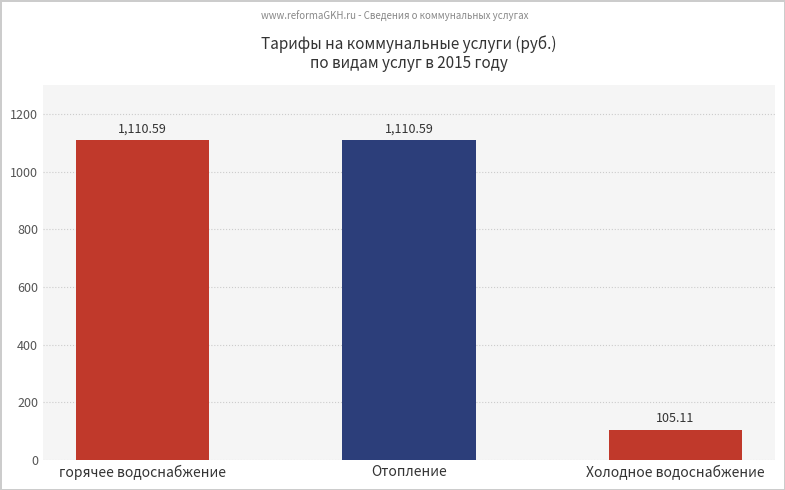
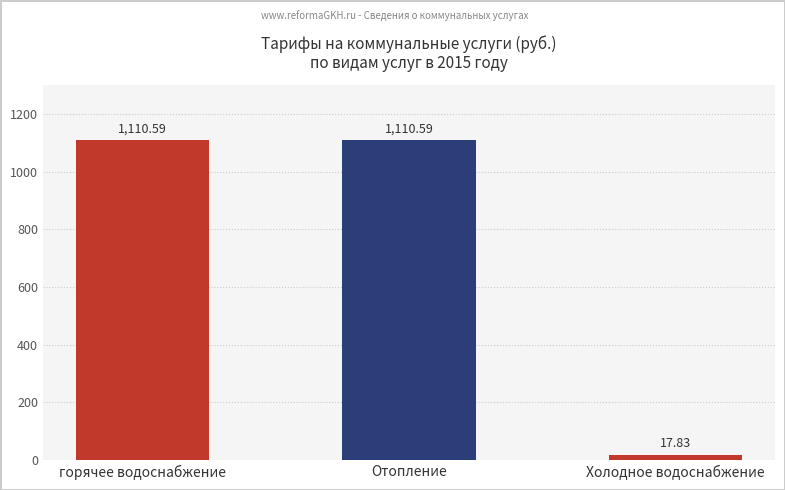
  {
    "горячее водоснабжение": "1,110.59",
    "Отопление": "1,110.59",
-   "Холодное водоснабжение": "105.11"
+   "Холодное водоснабжение": "17.83"
  }
